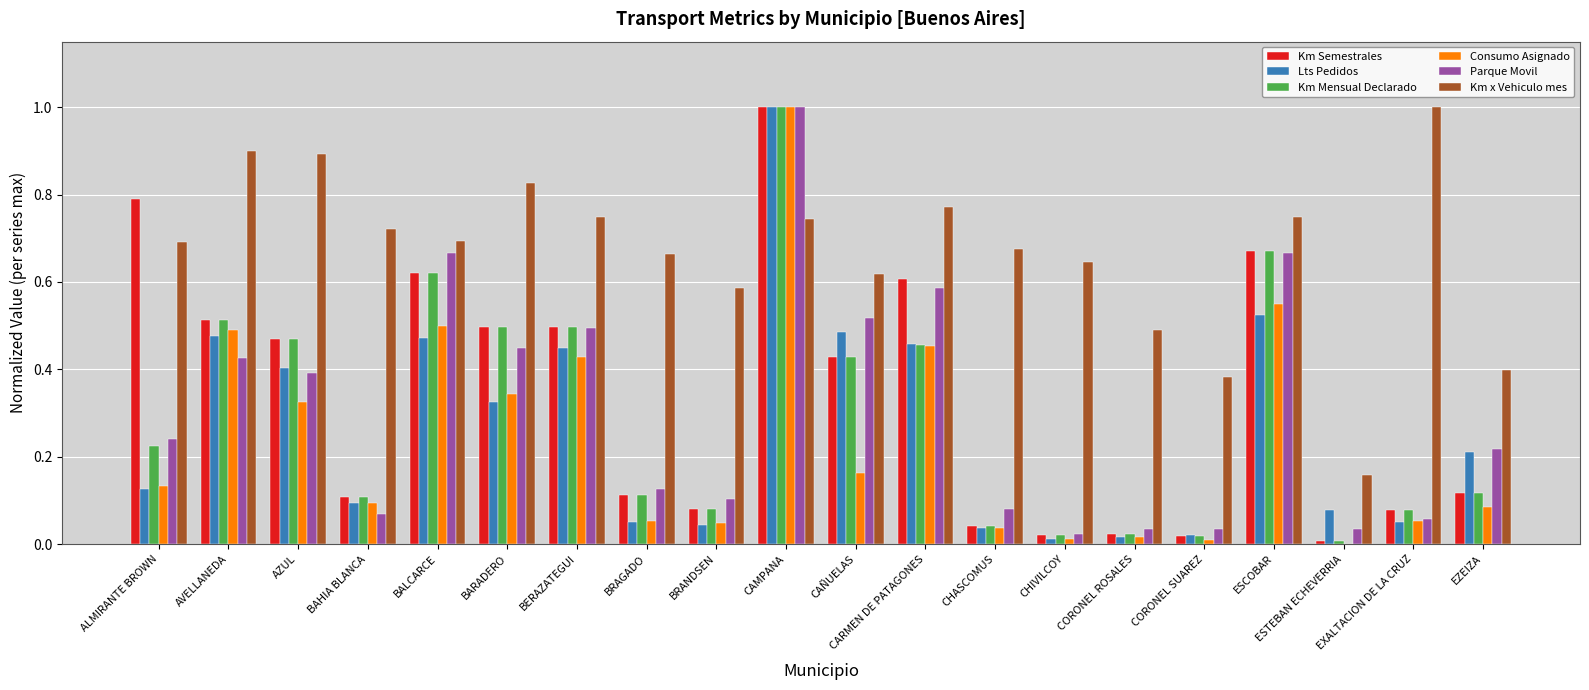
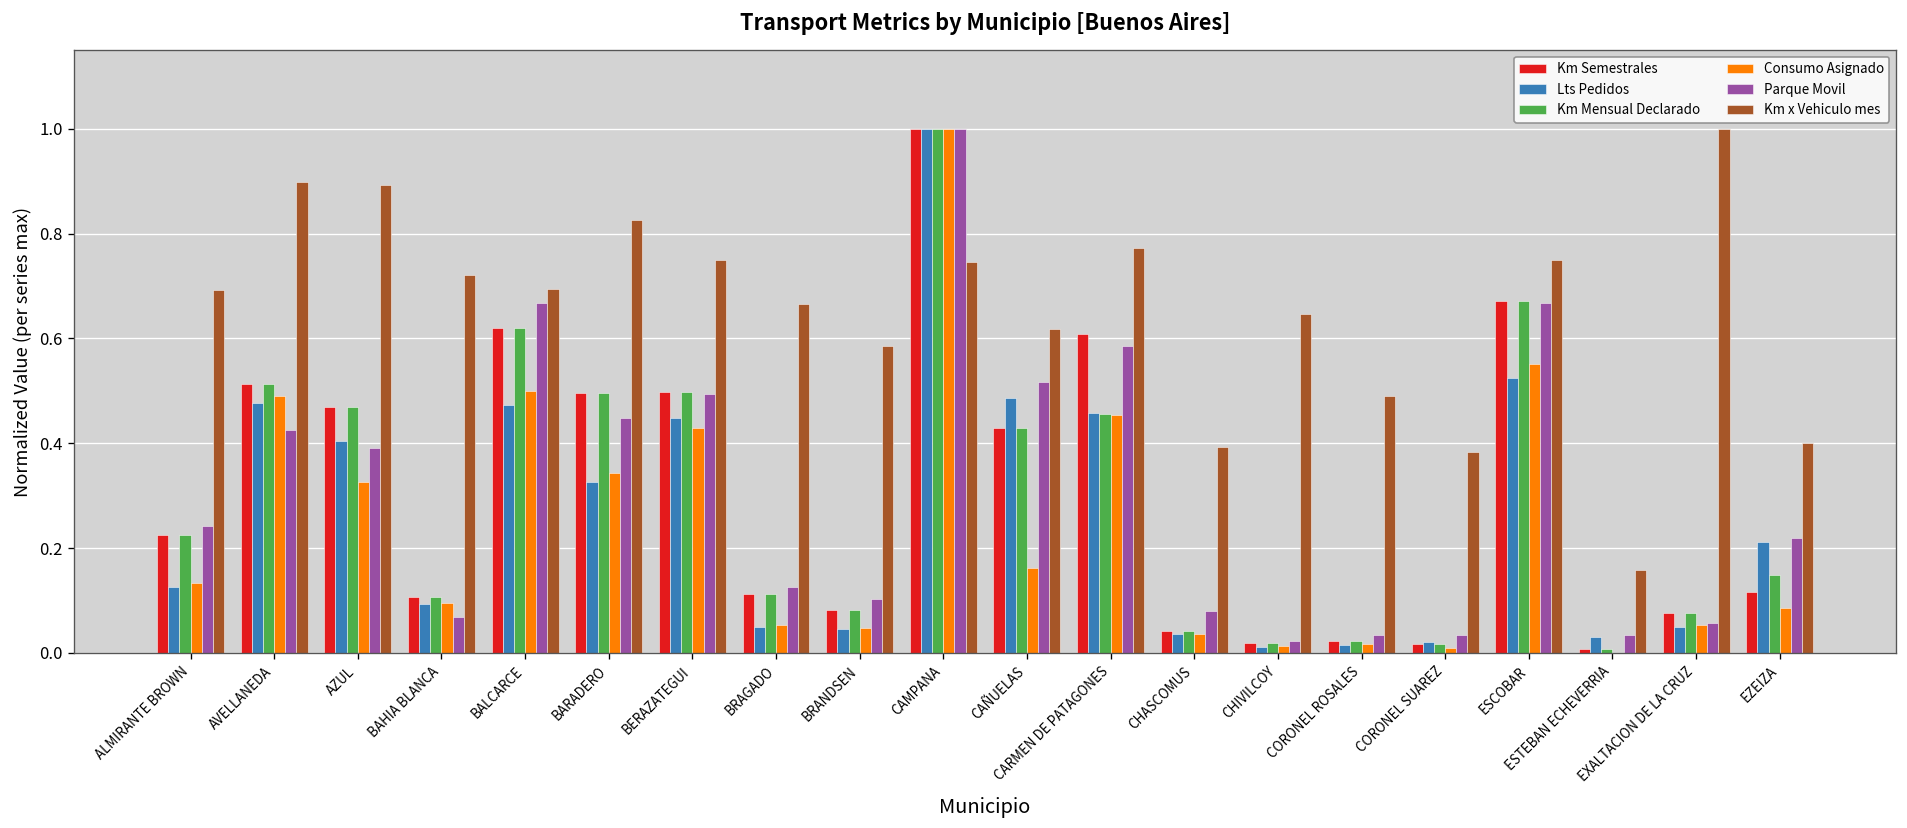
  {
    "Km Semestrales": {
-     "ALMIRANTE BROWN": 0.79,
+     "ALMIRANTE BROWN": 0.22,
      "AVELLANEDA": 0.51,
      "AZUL": 0.47,
      "BAHIA BLANCA": 0.11,
      "BALCARCE": 0.62,
      "BARADERO": 0.50,
      "BERAZATEGUI": 0.50,
      "BRAGADO": 0.11,
      "BRANDSEN": 0.08,
      "CAMPANA": 1.00,
      "CAÑUELAS": 0.43,
      "CARMEN DE PATAGONES": 0.61,
      "CHASCOMUS": 0.04,
      "CHIVILCOY": 0.02,
      "CORONEL ROSALES": 0.02,
      "CORONEL SUAREZ": 0.02,
      "ESCOBAR": 0.67,
      "ESTEBAN ECHEVERRIA": 0.01,
      "EXALTACION DE LA CRUZ": 0.08,
      "EZEIZA": 0.12
    },
    "Lts Pedidos": {
      "ALMIRANTE BROWN": 0.13,
      "AVELLANEDA": 0.48,
      "AZUL": 0.40,
      "BAHIA BLANCA": 0.09,
      "BALCARCE": 0.47,
      "BARADERO": 0.33,
      "BERAZATEGUI": 0.45,
      "BRAGADO": 0.05,
      "BRANDSEN": 0.04,
      "CAMPANA": 1.00,
      "CAÑUELAS": 0.49,
      "CARMEN DE PATAGONES": 0.46,
      "CHASCOMUS": 0.04,
      "CHIVILCOY": 0.01,
      "CORONEL ROSALES": 0.02,
      "CORONEL SUAREZ": 0.02,
      "ESCOBAR": 0.52,
-     "ESTEBAN ECHEVERRIA": 0.08,
+     "ESTEBAN ECHEVERRIA": 0.03,
      "EXALTACION DE LA CRUZ": 0.05,
      "EZEIZA": 0.21
    },
    "Km Mensual Declarado": {
      "ALMIRANTE BROWN": 0.22,
      "AVELLANEDA": 0.51,
      "AZUL": 0.47,
      "BAHIA BLANCA": 0.11,
      "BALCARCE": 0.62,
      "BARADERO": 0.50,
      "BERAZATEGUI": 0.50,
      "BRAGADO": 0.11,
      "BRANDSEN": 0.08,
      "CAMPANA": 1.00,
      "CAÑUELAS": 0.43,
      "CARMEN DE PATAGONES": 0.45,
      "CHASCOMUS": 0.04,
      "CHIVILCOY": 0.02,
      "CORONEL ROSALES": 0.02,
      "CORONEL SUAREZ": 0.02,
      "ESCOBAR": 0.67,
      "ESTEBAN ECHEVERRIA": 0.01,
      "EXALTACION DE LA CRUZ": 0.08,
-     "EZEIZA": 0.12
+     "EZEIZA": 0.15
    },
    "Consumo Asignado": {
      "ALMIRANTE BROWN": 0.13,
      "AVELLANEDA": 0.49,
      "AZUL": 0.33,
      "BAHIA BLANCA": 0.10,
      "BALCARCE": 0.50,
      "BARADERO": 0.34,
      "BERAZATEGUI": 0.43,
      "BRAGADO": 0.05,
      "BRANDSEN": 0.05,
      "CAMPANA": 1.00,
      "CAÑUELAS": 0.16,
      "CARMEN DE PATAGONES": 0.45,
      "CHASCOMUS": 0.04,
      "CHIVILCOY": 0.01,
      "CORONEL ROSALES": 0.02,
      "CORONEL SUAREZ": 0.01,
      "ESCOBAR": 0.55,
      "ESTEBAN ECHEVERRIA": 0.00,
      "EXALTACION DE LA CRUZ": 0.05,
      "EZEIZA": 0.09
    },
    "Parque Movil": {
      "ALMIRANTE BROWN": 0.24,
      "AVELLANEDA": 0.43,
      "AZUL": 0.39,
      "BAHIA BLANCA": 0.07,
      "BALCARCE": 0.67,
      "BARADERO": 0.45,
      "BERAZATEGUI": 0.49,
      "BRAGADO": 0.13,
      "BRANDSEN": 0.10,
      "CAMPANA": 1.00,
      "CAÑUELAS": 0.52,
      "CARMEN DE PATAGONES": 0.59,
      "CHASCOMUS": 0.08,
      "CHIVILCOY": 0.02,
      "CORONEL ROSALES": 0.03,
      "CORONEL SUAREZ": 0.03,
      "ESCOBAR": 0.67,
      "ESTEBAN ECHEVERRIA": 0.03,
      "EXALTACION DE LA CRUZ": 0.06,
      "EZEIZA": 0.22
    },
    "Km x Vehiculo mes": {
      "ALMIRANTE BROWN": 0.69,
      "AVELLANEDA": 0.90,
      "AZUL": 0.89,
      "BAHIA BLANCA": 0.72,
      "BALCARCE": 0.69,
      "BARADERO": 0.83,
      "BERAZATEGUI": 0.75,
      "BRAGADO": 0.66,
      "BRANDSEN": 0.59,
      "CAMPANA": 0.75,
      "CAÑUELAS": 0.62,
      "CARMEN DE PATAGONES": 0.77,
-     "CHASCOMUS": 0.68,
+     "CHASCOMUS": 0.39,
      "CHIVILCOY": 0.65,
      "CORONEL ROSALES": 0.49,
      "CORONEL SUAREZ": 0.38,
      "ESCOBAR": 0.75,
      "ESTEBAN ECHEVERRIA": 0.16,
      "EXALTACION DE LA CRUZ": 1.00,
      "EZEIZA": 0.40
    }
  }
